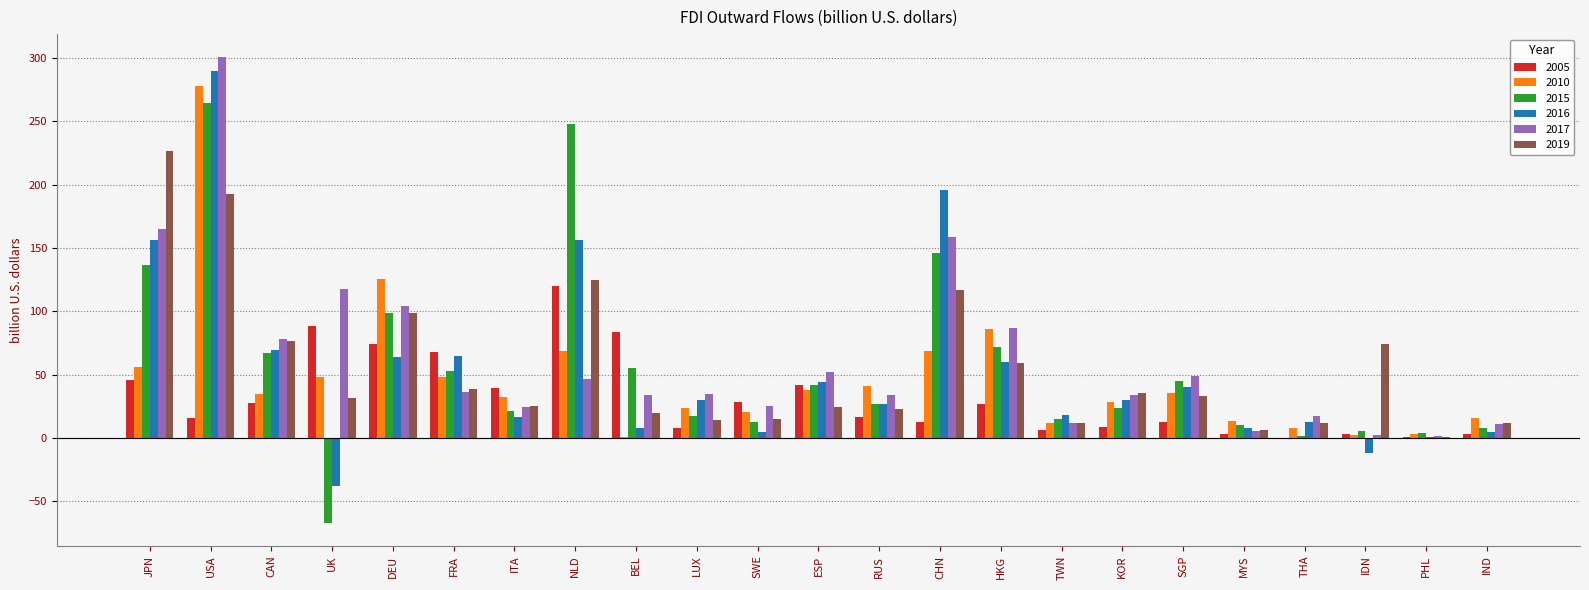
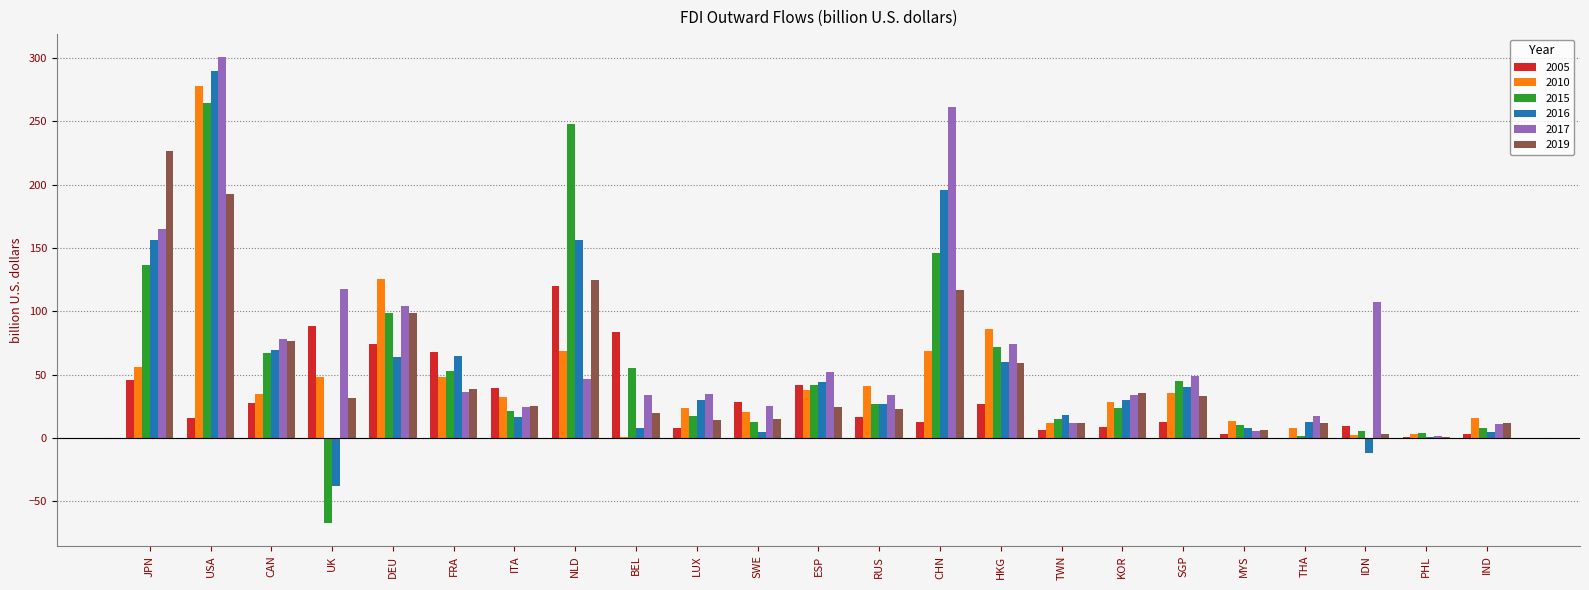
  {
    "2005": {
      "JPN": 46,
      "USA": 15,
      "CAN": 28,
      "UK": 89,
      "DEU": 75,
      "FRA": 68,
      "ITA": 39,
      "NLD": 120,
      "BEL": 83,
      "LUX": 8,
      "SWE": 29,
      "ESP": 42,
      "RUS": 17,
      "CHN": 12,
      "HKG": 27,
      "TWN": 6,
      "KOR": 8,
      "SGP": 13,
      "MYS": 3,
-     "IDN": 3,
+     "IDN": 10,
      "IND": 3
    },
    "2010": {
      "JPN": 56,
      "USA": 278,
      "CAN": 35,
      "UK": 48,
      "DEU": 126,
      "FRA": 48,
      "ITA": 33,
      "NLD": 68,
      "LUX": 23,
      "SWE": 21,
      "ESP": 38,
      "RUS": 41,
      "CHN": 69,
      "HKG": 86,
      "TWN": 12,
      "KOR": 28,
      "SGP": 35,
      "MYS": 13,
      "THA": 8,
      "IDN": 3,
      "PHL": 3,
      "IND": 16
    },
    "2015": {
      "JPN": 136,
      "USA": 264,
      "CAN": 67,
      "UK": -67,
      "DEU": 99,
      "FRA": 53,
      "ITA": 22,
      "NLD": 248,
      "BEL": 55,
      "LUX": 17,
      "SWE": 13,
      "ESP": 42,
      "RUS": 27,
      "CHN": 146,
      "HKG": 72,
      "TWN": 15,
      "KOR": 24,
      "SGP": 45,
      "MYS": 11,
      "IDN": 6,
      "PHL": 4,
      "IND": 8
    },
    "2016": {
      "JPN": 156,
      "USA": 289,
      "CAN": 70,
      "UK": -38,
      "DEU": 64,
      "FRA": 65,
      "ITA": 16,
      "NLD": 157,
      "BEL": 8,
      "LUX": 30,
      "SWE": 5,
      "ESP": 44,
      "RUS": 27,
      "CHN": 196,
      "HKG": 60,
      "TWN": 18,
      "KOR": 30,
      "SGP": 40,
      "MYS": 8,
      "THA": 12,
      "IDN": -12,
      "IND": 5
    },
    "2017": {
      "JPN": 165,
      "USA": 300,
      "CAN": 78,
      "UK": 118,
      "DEU": 104,
      "FRA": 36,
      "ITA": 25,
      "NLD": 47,
      "BEL": 34,
      "LUX": 35,
      "SWE": 26,
      "ESP": 52,
      "RUS": 34,
-     "CHN": 158,
-     "HKG": 87,
+     "CHN": 261,
+     "HKG": 75,
      "TWN": 12,
      "KOR": 34,
      "SGP": 49,
      "MYS": 6,
      "THA": 17,
-     "IDN": 2,
+     "IDN": 108,
      "IND": 11
    },
    "2019": {
      "JPN": 227,
      "USA": 193,
      "CAN": 77,
      "UK": 32,
      "DEU": 99,
      "FRA": 39,
      "ITA": 25,
      "NLD": 125,
      "BEL": 20,
      "LUX": 14,
      "SWE": 15,
      "ESP": 24,
      "RUS": 23,
      "CHN": 117,
      "HKG": 59,
      "TWN": 12,
      "KOR": 36,
      "SGP": 33,
      "MYS": 6,
      "THA": 12,
-     "IDN": 74,
+     "IDN": 3,
      "IND": 12
    }
  }
